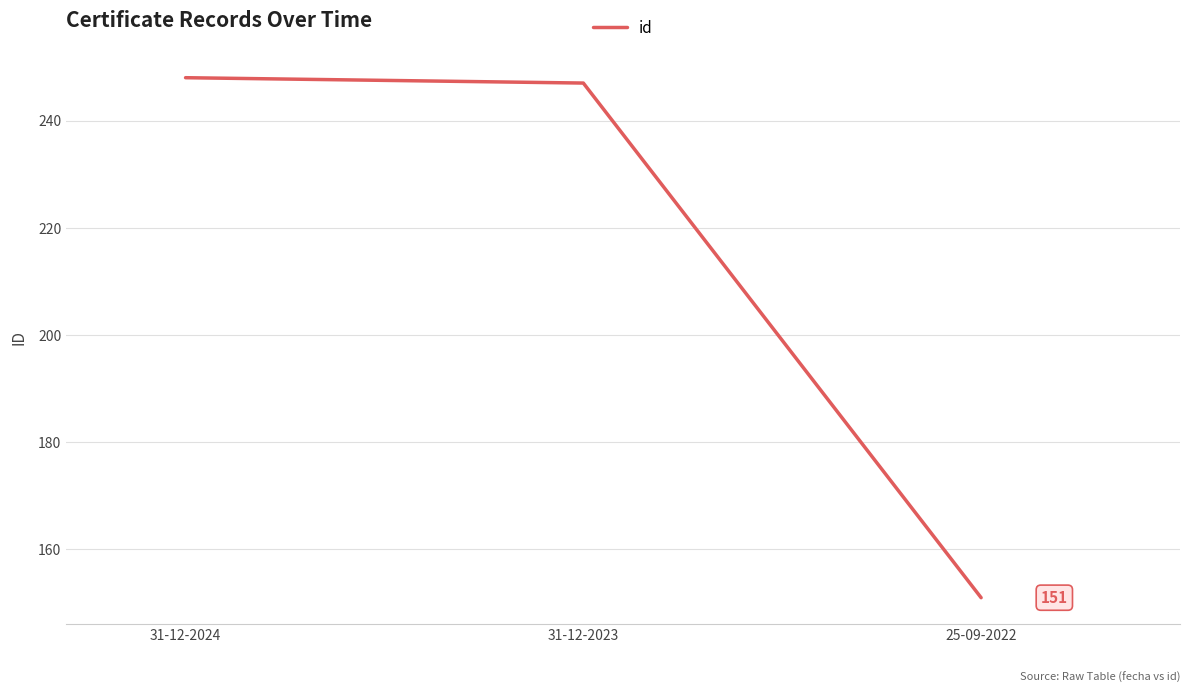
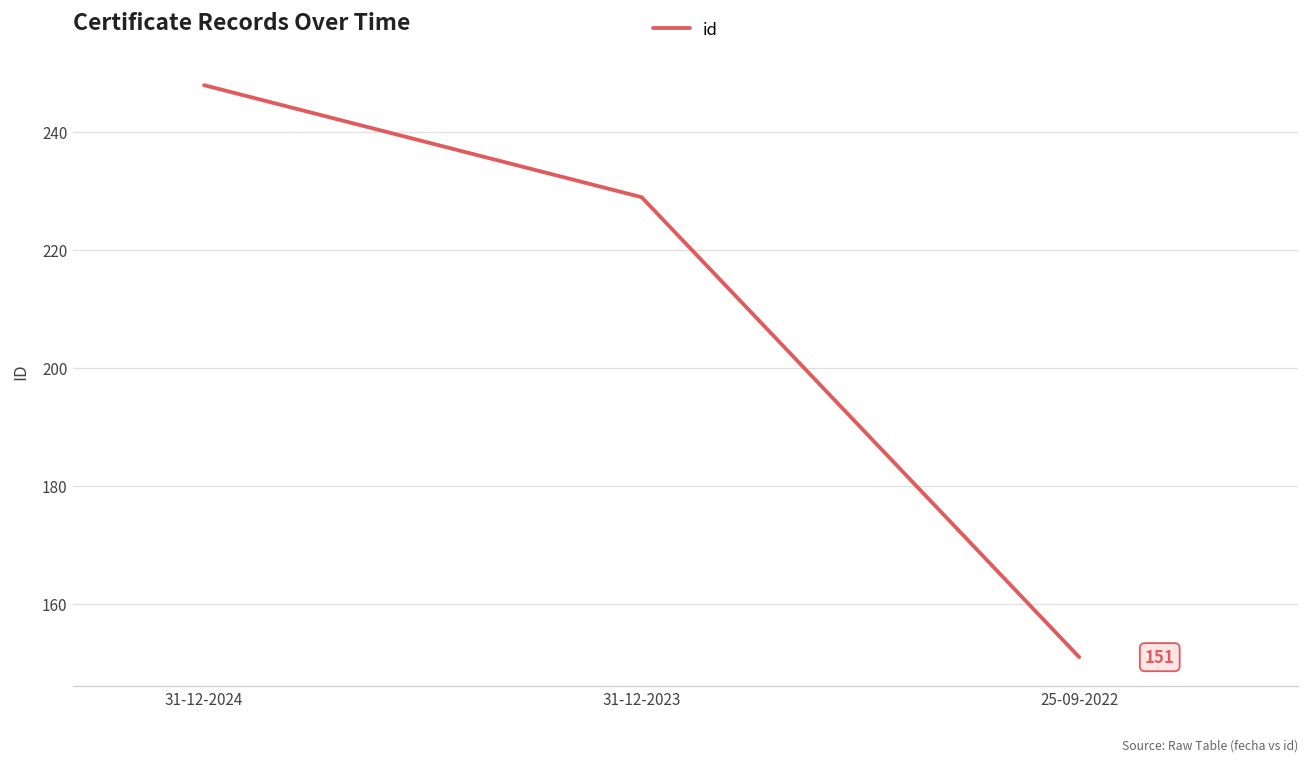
  {
    "31-12-2024": 248,
-   "31-12-2023": 247,
+   "31-12-2023": 229,
    "25-09-2022": 151
  }
